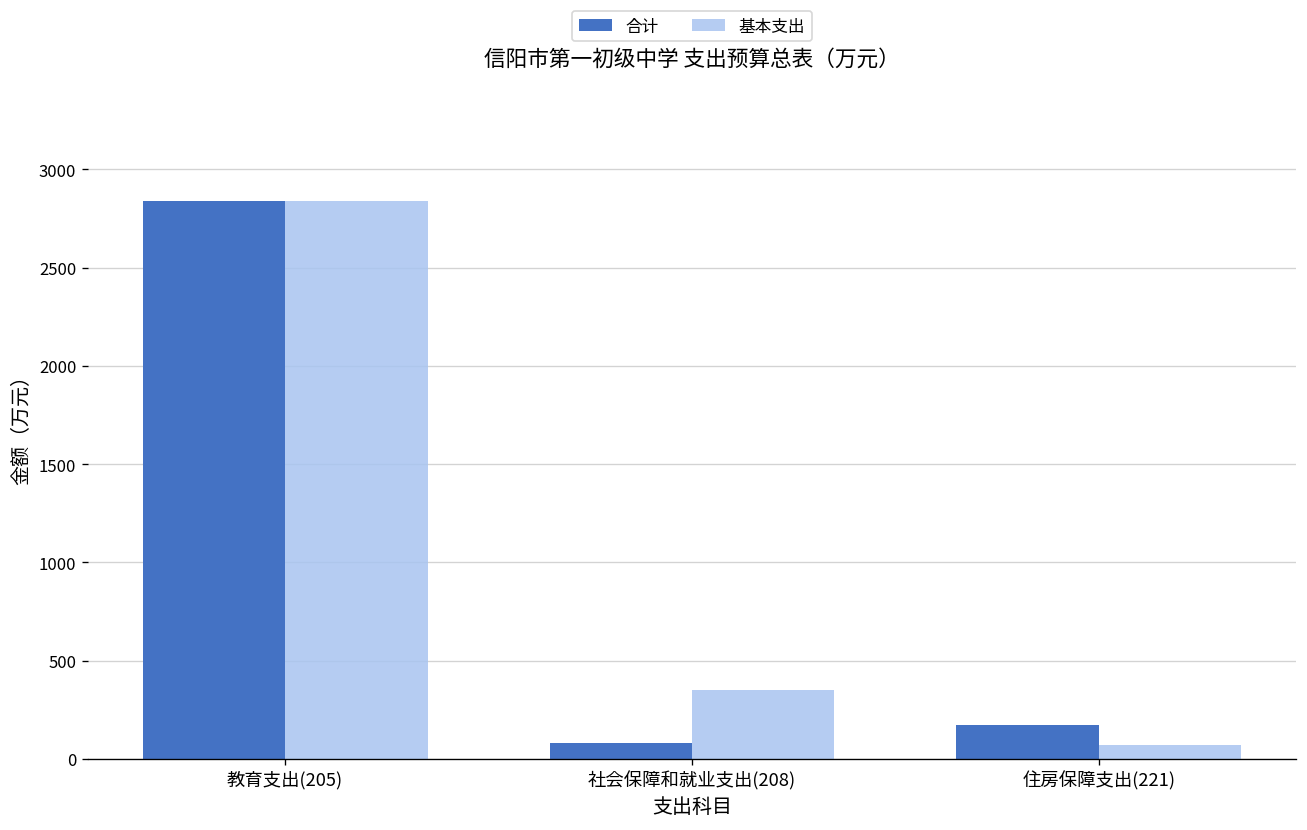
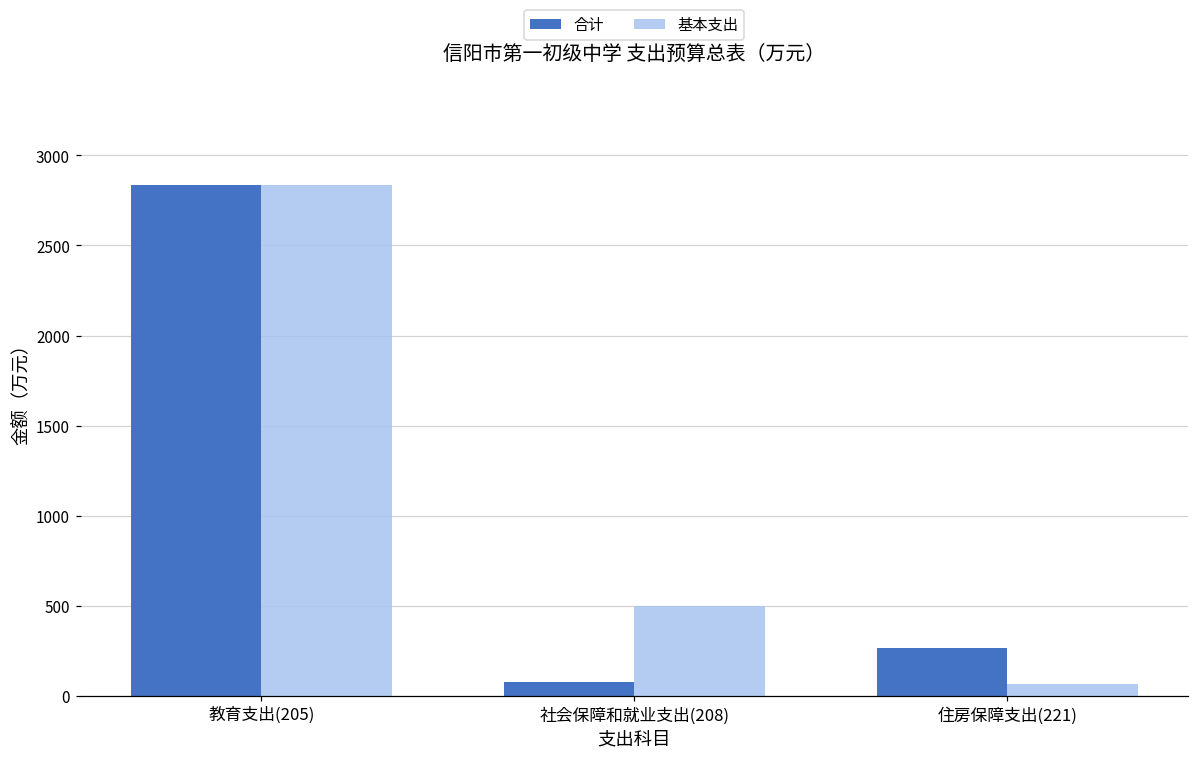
  {
    "合计": {
      "教育支出(205)": 2840,
      "社会保障和就业支出(208)": 80,
-     "住房保障支出(221)": 170
+     "住房保障支出(221)": 260
    },
    "基本支出": {
      "教育支出(205)": 2840,
-     "社会保障和就业支出(208)": 350,
+     "社会保障和就业支出(208)": 500,
      "住房保障支出(221)": 70
    }
  }
